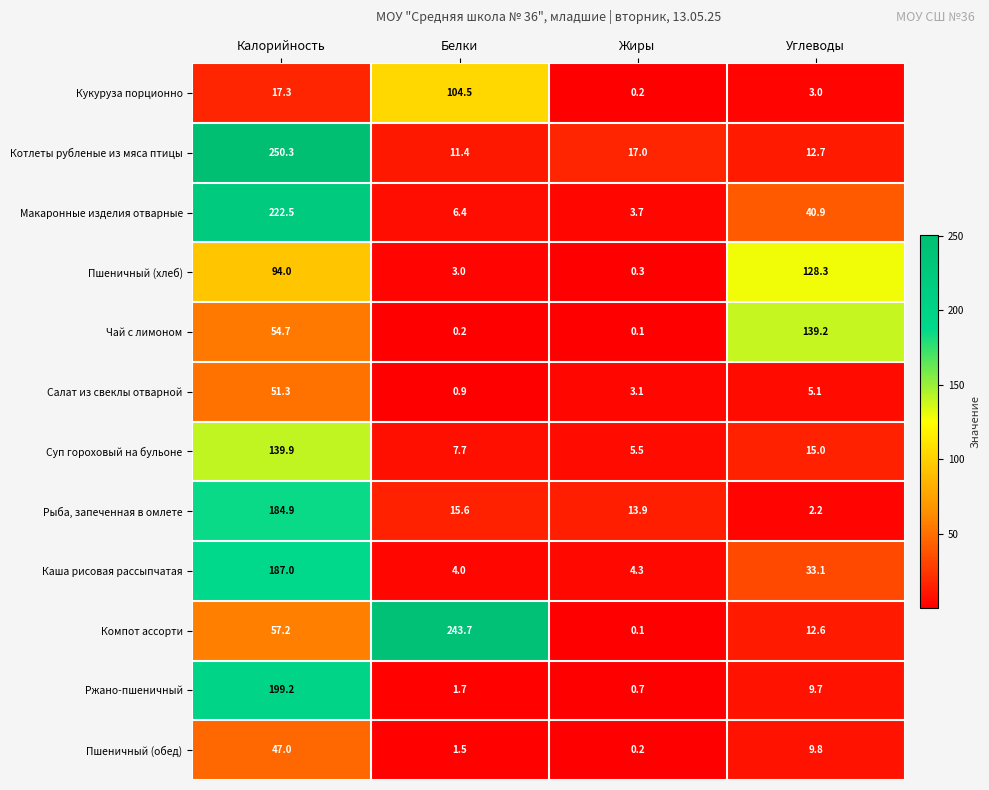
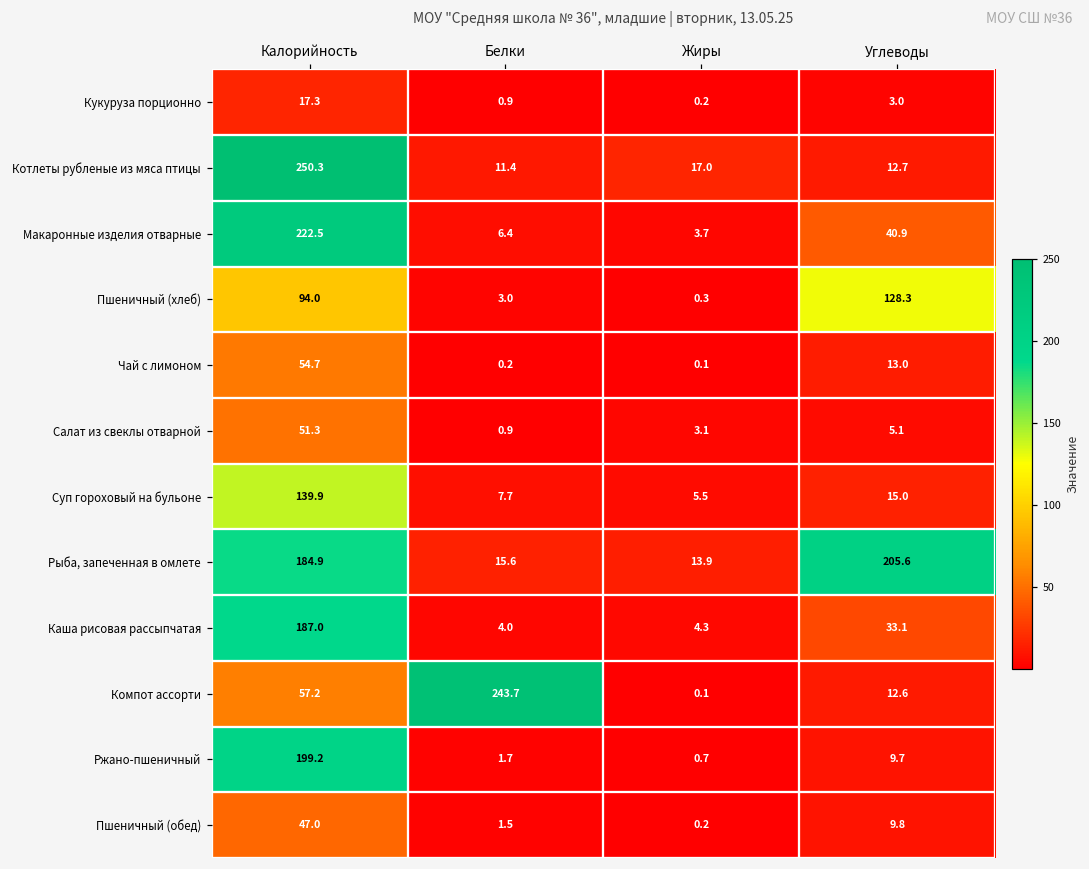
  {
    "Кукуруза порционно": {
      "Калорийность": 17.3,
-     "Белки": 104.5,
+     "Белки": 0.9,
      "Жиры": 0.2,
      "Углеводы": 3.0
    },
    "Котлеты рубленые из мяса птицы": {
      "Калорийность": 250.3,
      "Белки": 11.4,
      "Жиры": 17.0,
      "Углеводы": 12.7
    },
    "Макаронные изделия отварные": {
      "Калорийность": 222.5,
      "Белки": 6.4,
      "Жиры": 3.7,
      "Углеводы": 40.9
    },
    "Пшеничный (хлеб)": {
      "Калорийность": 94.0,
      "Белки": 3.0,
      "Жиры": 0.3,
      "Углеводы": 128.3
    },
    "Чай с лимоном": {
      "Калорийность": 54.7,
      "Белки": 0.2,
      "Жиры": 0.1,
-     "Углеводы": 139.2
+     "Углеводы": 13.0
    },
    "Салат из свеклы отварной": {
      "Калорийность": 51.3,
      "Белки": 0.9,
      "Жиры": 3.1,
      "Углеводы": 5.1
    },
    "Суп гороховый на бульоне": {
      "Калорийность": 139.9,
      "Белки": 7.7,
      "Жиры": 5.5,
      "Углеводы": 15.0
    },
    "Рыба, запеченная в омлете": {
      "Калорийность": 184.9,
      "Белки": 15.6,
      "Жиры": 13.9,
-     "Углеводы": 2.2
+     "Углеводы": 205.6
    },
    "Каша рисовая рассыпчатая": {
      "Калорийность": 187.0,
      "Белки": 4.0,
      "Жиры": 4.3,
      "Углеводы": 33.1
    },
    "Компот ассорти": {
      "Калорийность": 57.2,
      "Белки": 243.7,
      "Жиры": 0.1,
      "Углеводы": 12.6
    },
    "Ржано-пшеничный": {
      "Калорийность": 199.2,
      "Белки": 1.7,
      "Жиры": 0.7,
      "Углеводы": 9.7
    },
    "Пшеничный (обед)": {
      "Калорийность": 47.0,
      "Белки": 1.5,
      "Жиры": 0.2,
      "Углеводы": 9.8
    }
  }
